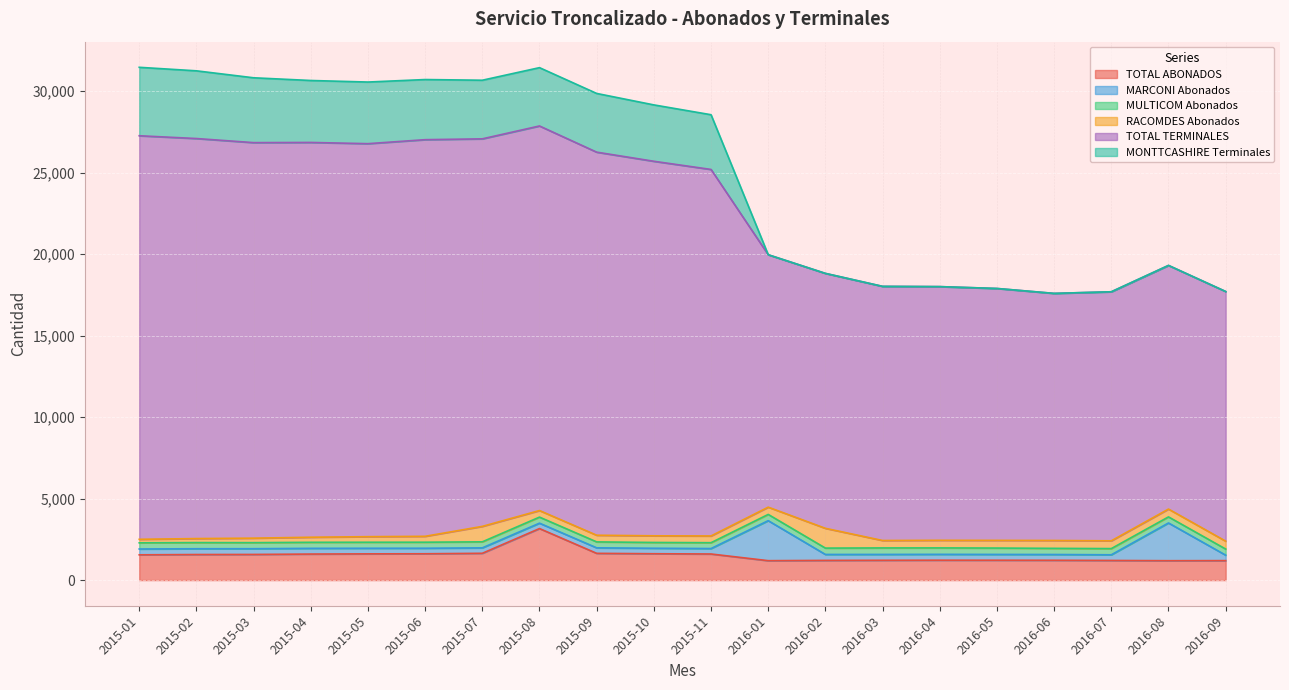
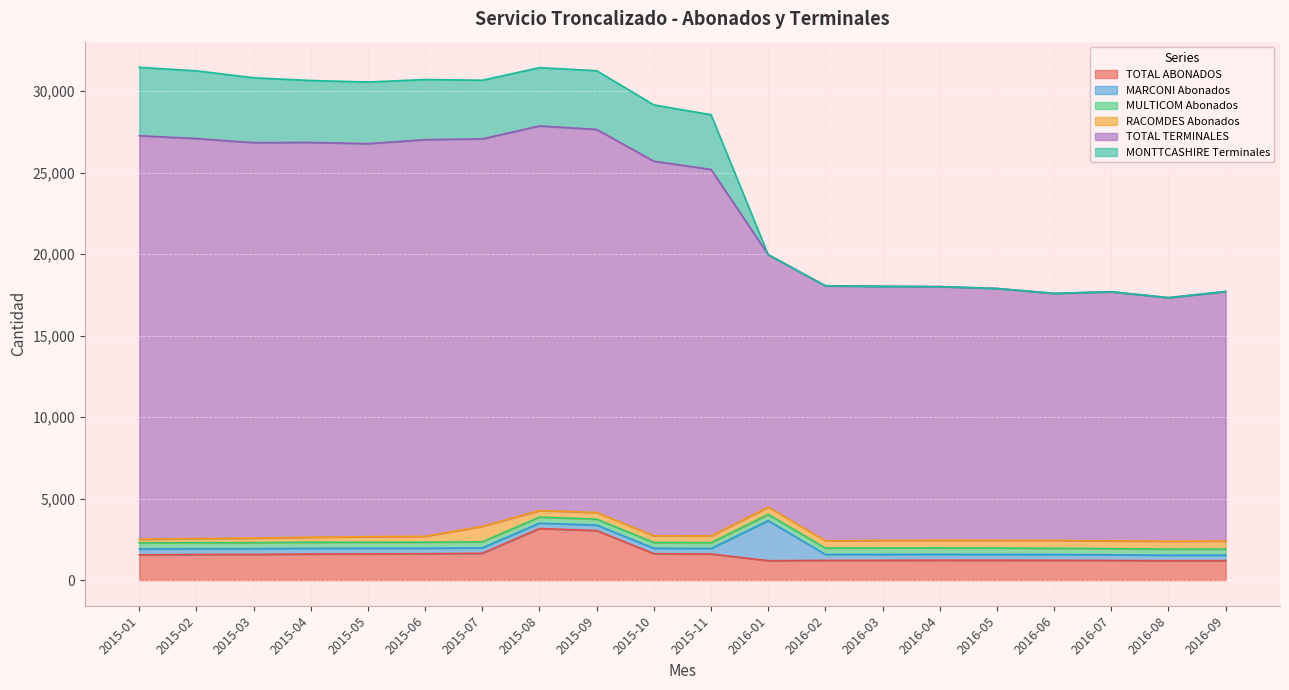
  {
    "TOTAL ABONADOS": {
      "2015-01": "1,600",
      "2015-02": "1,600",
      "2015-03": "1,600",
      "2015-04": "1,600",
      "2015-05": "1,600",
      "2015-06": "1,600",
      "2015-07": "1,600",
      "2015-08": "3,200",
-     "2015-09": "1,600",
+     "2015-09": "3,000",
      "2015-10": "1,600",
      "2015-11": "1,600",
      "2016-01": "1,200",
      "2016-02": "1,200",
      "2016-03": "1,200",
      "2016-04": "1,200",
      "2016-05": "1,200",
      "2016-06": "1,200",
      "2016-07": "1,200",
      "2016-08": "1,200",
      "2016-09": "1,200"
    },
    "MARCONI Abonados": {
      "2015-01": "400",
      "2015-02": "400",
      "2015-03": "400",
      "2015-04": "400",
      "2015-05": "300",
      "2015-06": "300",
      "2015-07": "300",
      "2015-08": "300",
      "2015-09": "300",
      "2015-10": "300",
      "2015-11": "300",
      "2016-01": "2,500",
      "2016-02": "400",
      "2016-03": "400",
      "2016-04": "400",
      "2016-05": "400",
      "2016-06": "400",
      "2016-07": "300",
-     "2016-08": "2,300",
+     "2016-08": "300",
      "2016-09": "300"
    },
    "RACOMDES Abonados": {
      "2015-01": "200",
      "2015-02": "200",
      "2015-03": "300",
      "2015-04": "300",
      "2015-05": "300",
      "2015-06": "400",
      "2015-07": "900",
      "2015-08": "400",
      "2015-09": "400",
      "2015-10": "400",
      "2015-11": "400",
      "2016-01": "400",
-     "2016-02": "1,200",
+     "2016-02": "500",
      "2016-03": "500",
      "2016-04": "500",
      "2016-05": "500",
      "2016-06": "500",
      "2016-07": "500",
      "2016-08": "500",
      "2016-09": "500"
    },
    "TOTAL TERMINALES": {
      "2015-01": "24,800",
      "2015-02": "24,500",
      "2015-03": "24,300",
      "2015-04": "24,200",
      "2015-05": "24,100",
      "2015-06": "24,300",
      "2015-07": "23,800",
      "2015-08": "23,600",
      "2015-09": "23,500",
      "2015-10": "23,000",
      "2015-11": "22,500"
    }
  }
